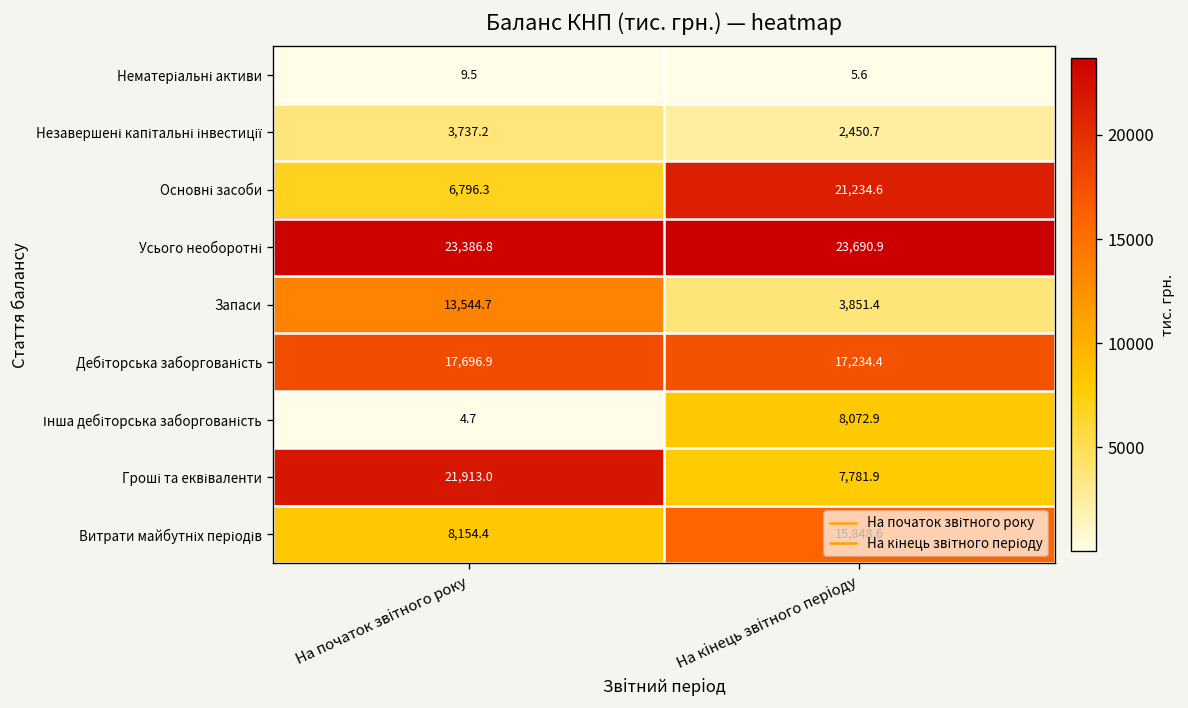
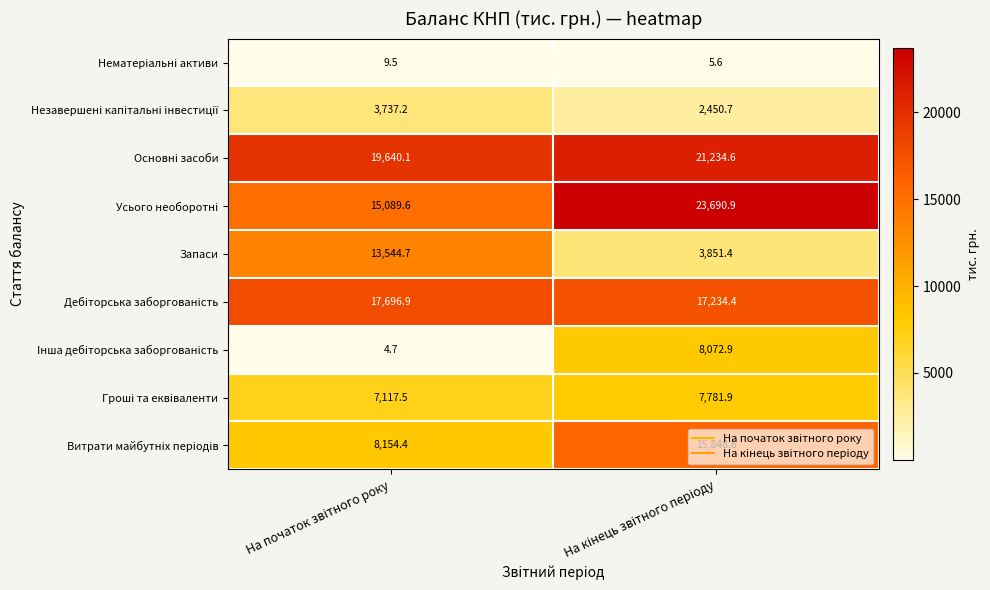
  {
    "Нематеріальні активи": {
      "На початок звітного року": "9.5",
      "На кінець звітного періоду": "5.6"
    },
    "Незавершені капітальні інвестиції": {
      "На початок звітного року": "3,737.2",
      "На кінець звітного періоду": "2,450.7"
    },
    "Основні засоби": {
-     "На початок звітного року": "6,796.3",
+     "На початок звітного року": "19,640.1",
      "На кінець звітного періоду": "21,234.6"
    },
    "Усього необоротні": {
-     "На початок звітного року": "23,386.8",
+     "На початок звітного року": "15,089.6",
      "На кінець звітного періоду": "23,690.9"
    },
    "Запаси": {
      "На початок звітного року": "13,544.7",
      "На кінець звітного періоду": "3,851.4"
    },
    "Дебіторська заборгованість": {
      "На початок звітного року": "17,696.9",
      "На кінець звітного періоду": "17,234.4"
    },
    "Інша дебіторська заборгованість": {
      "На початок звітного року": "4.7",
      "На кінець звітного періоду": "8,072.9"
    },
    "Гроші та еквіваленти": {
-     "На початок звітного року": "21,913.0",
+     "На початок звітного року": "7,117.5",
      "На кінець звітного періоду": "7,781.9"
    },
    "Витрати майбутніх періодів": {
      "На початок звітного року": "8,154.4"
    }
  }
